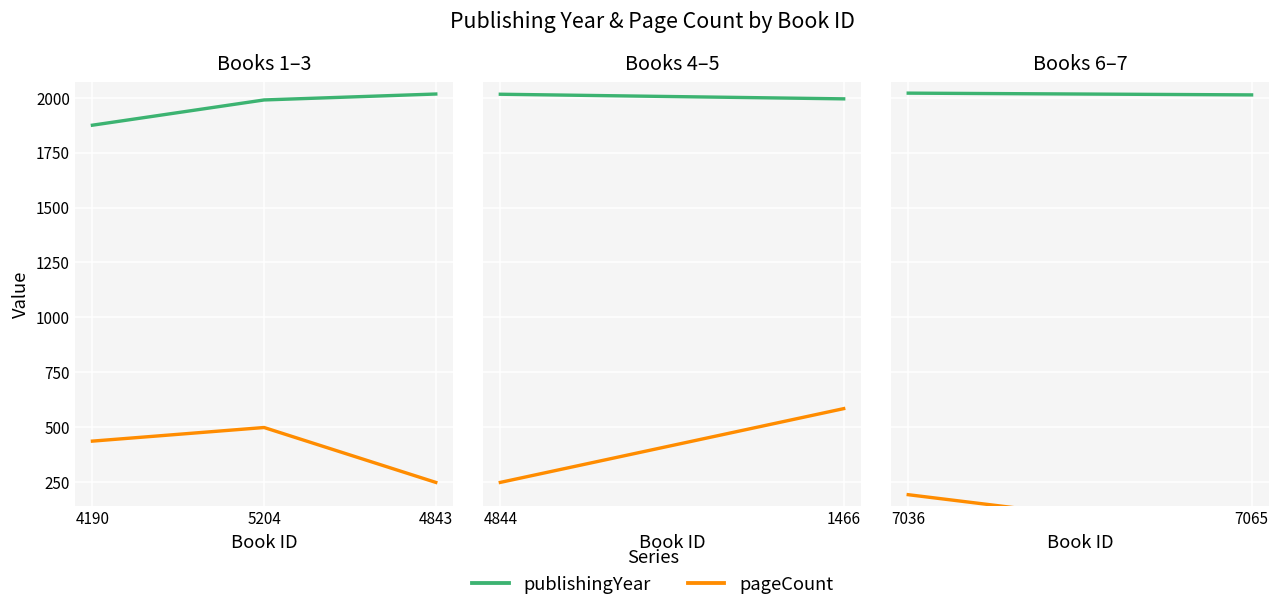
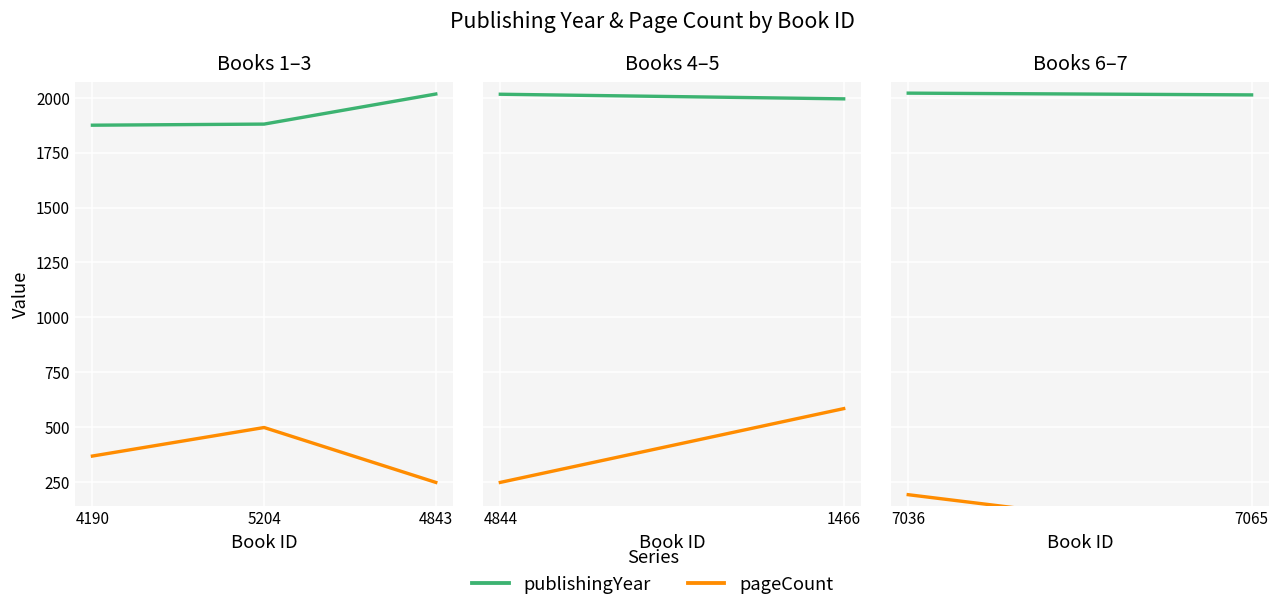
  {
    "Books 1–3": {
      "publishingYear": {
        "4190": 1880,
-       "5204": 1990,
+       "5204": 1880,
        "4843": 2020
      },
      "pageCount": {
-       "4190": 440,
+       "4190": 370,
        "5204": 500,
        "4843": 250
      }
    }
  }
